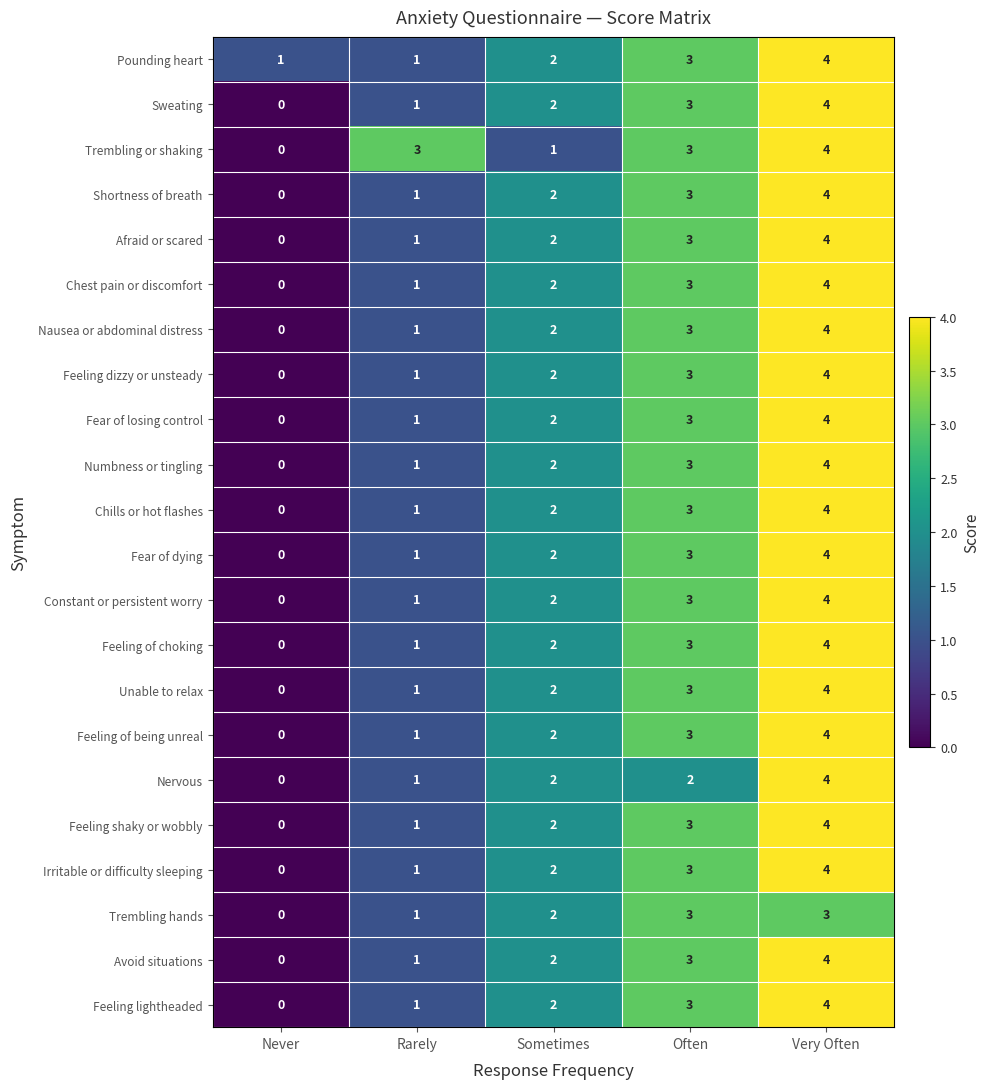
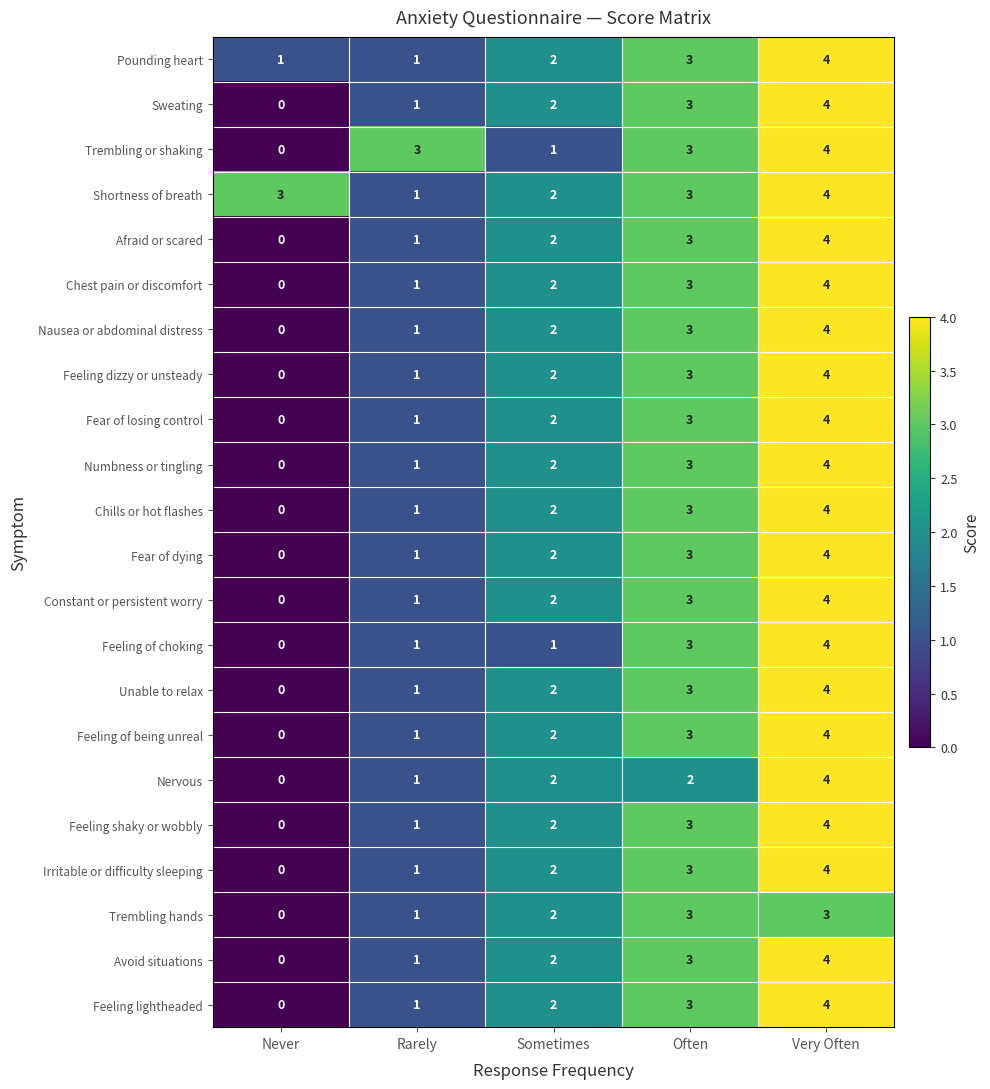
  {
    "Pounding heart": {
      "Never": 1,
      "Rarely": 1,
      "Sometimes": 2,
      "Often": 3,
      "Very Often": 4
    },
    "Sweating": {
      "Never": 0,
      "Rarely": 1,
      "Sometimes": 2,
      "Often": 3,
      "Very Often": 4
    },
    "Trembling or shaking": {
      "Never": 0,
      "Rarely": 3,
      "Sometimes": 1,
      "Often": 3,
      "Very Often": 4
    },
    "Shortness of breath": {
-     "Never": 0,
+     "Never": 3,
      "Rarely": 1,
      "Sometimes": 2,
      "Often": 3,
      "Very Often": 4
    },
    "Afraid or scared": {
      "Never": 0,
      "Rarely": 1,
      "Sometimes": 2,
      "Often": 3,
      "Very Often": 4
    },
    "Chest pain or discomfort": {
      "Never": 0,
      "Rarely": 1,
      "Sometimes": 2,
      "Often": 3,
      "Very Often": 4
    },
    "Nausea or abdominal distress": {
      "Never": 0,
      "Rarely": 1,
      "Sometimes": 2,
      "Often": 3,
      "Very Often": 4
    },
    "Feeling dizzy or unsteady": {
      "Never": 0,
      "Rarely": 1,
      "Sometimes": 2,
      "Often": 3,
      "Very Often": 4
    },
    "Fear of losing control": {
      "Never": 0,
      "Rarely": 1,
      "Sometimes": 2,
      "Often": 3,
      "Very Often": 4
    },
    "Numbness or tingling": {
      "Never": 0,
      "Rarely": 1,
      "Sometimes": 2,
      "Often": 3,
      "Very Often": 4
    },
    "Chills or hot flashes": {
      "Never": 0,
      "Rarely": 1,
      "Sometimes": 2,
      "Often": 3,
      "Very Often": 4
    },
    "Fear of dying": {
      "Never": 0,
      "Rarely": 1,
      "Sometimes": 2,
      "Often": 3,
      "Very Often": 4
    },
    "Constant or persistent worry": {
      "Never": 0,
      "Rarely": 1,
      "Sometimes": 2,
      "Often": 3,
      "Very Often": 4
    },
    "Feeling of choking": {
      "Never": 0,
      "Rarely": 1,
-     "Sometimes": 2,
+     "Sometimes": 1,
      "Often": 3,
      "Very Often": 4
    },
    "Unable to relax": {
      "Never": 0,
      "Rarely": 1,
      "Sometimes": 2,
      "Often": 3,
      "Very Often": 4
    },
    "Feeling of being unreal": {
      "Never": 0,
      "Rarely": 1,
      "Sometimes": 2,
      "Often": 3,
      "Very Often": 4
    },
    "Nervous": {
      "Never": 0,
      "Rarely": 1,
      "Sometimes": 2,
      "Often": 2,
      "Very Often": 4
    },
    "Feeling shaky or wobbly": {
      "Never": 0,
      "Rarely": 1,
      "Sometimes": 2,
      "Often": 3,
      "Very Often": 4
    },
    "Irritable or difficulty sleeping": {
      "Never": 0,
      "Rarely": 1,
      "Sometimes": 2,
      "Often": 3,
      "Very Often": 4
    },
    "Trembling hands": {
      "Never": 0,
      "Rarely": 1,
      "Sometimes": 2,
      "Often": 3,
      "Very Often": 3
    },
    "Avoid situations": {
      "Never": 0,
      "Rarely": 1,
      "Sometimes": 2,
      "Often": 3,
      "Very Often": 4
    },
    "Feeling lightheaded": {
      "Never": 0,
      "Rarely": 1,
      "Sometimes": 2,
      "Often": 3,
      "Very Often": 4
    }
  }
